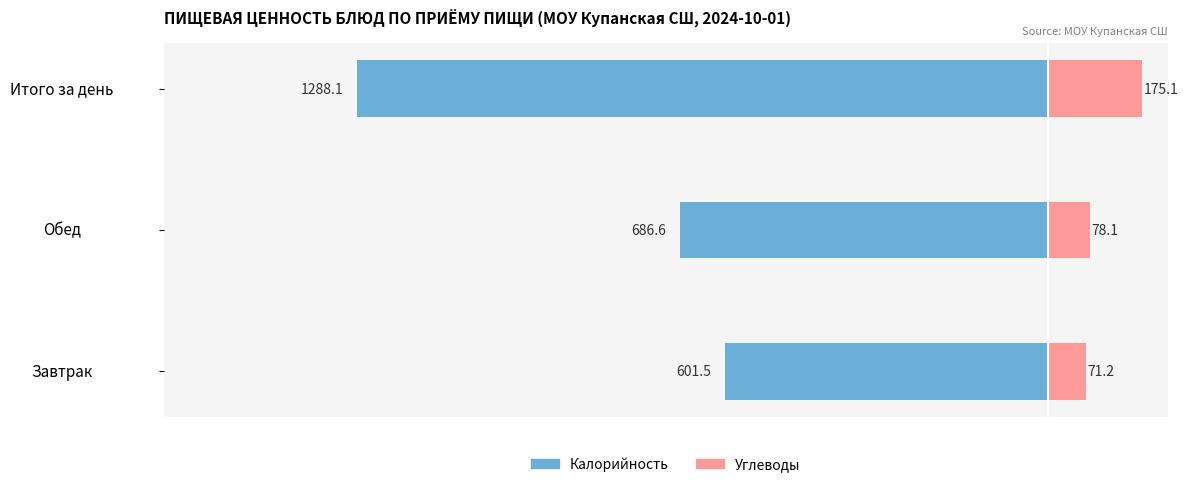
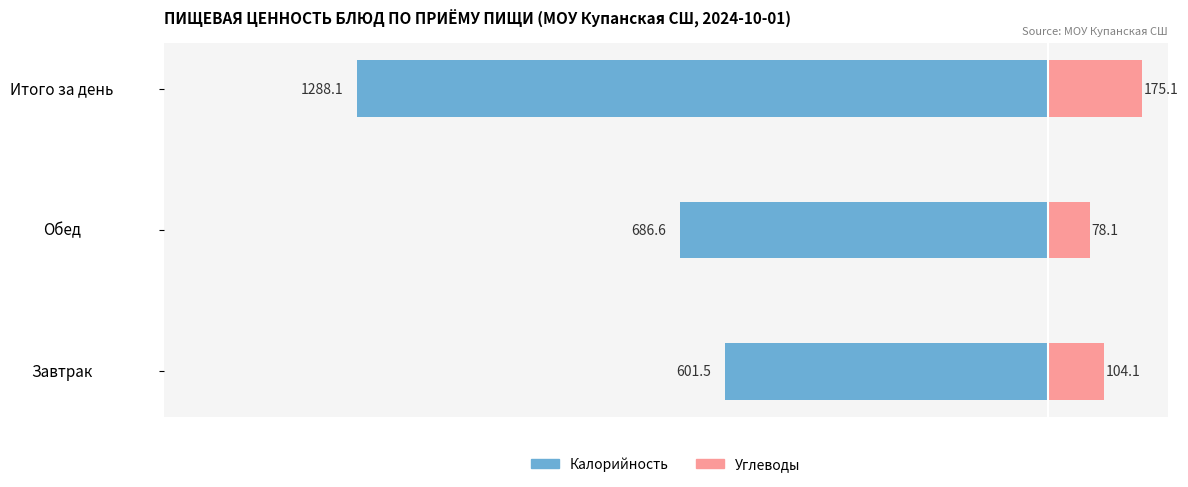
  {
    "Углеводы": {
      "Итого за день": 175.1,
      "Обед": 78.1,
-     "Завтрак": 71.2
+     "Завтрак": 104.1
    }
  }
